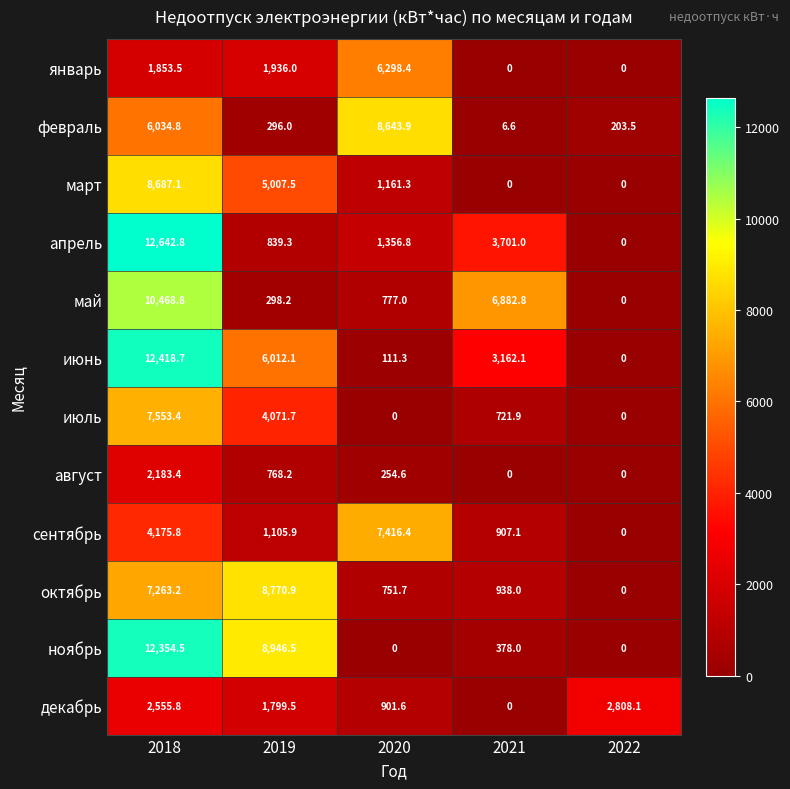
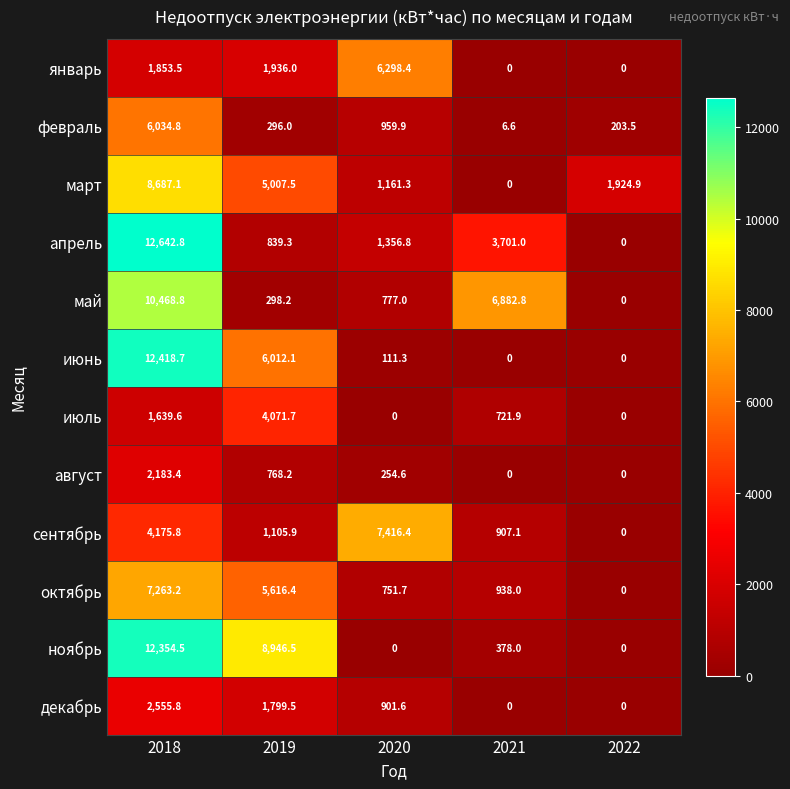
  {
    "январь": {
      "2018": "1,853.5",
      "2019": "1,936.0",
      "2020": "6,298.4",
      "2021": "0",
      "2022": "0"
    },
    "февраль": {
      "2018": "6,034.8",
      "2019": "296.0",
-     "2020": "8,643.9",
+     "2020": "959.9",
      "2021": "6.6",
      "2022": "203.5"
    },
    "март": {
      "2018": "8,687.1",
      "2019": "5,007.5",
      "2020": "1,161.3",
      "2021": "0",
-     "2022": "0"
+     "2022": "1,924.9"
    },
    "апрель": {
      "2018": "12,642.8",
      "2019": "839.3",
      "2020": "1,356.8",
      "2021": "3,701.0",
      "2022": "0"
    },
    "май": {
      "2018": "10,468.8",
      "2019": "298.2",
      "2020": "777.0",
      "2021": "6,882.8",
      "2022": "0"
    },
    "июнь": {
      "2018": "12,418.7",
      "2019": "6,012.1",
      "2020": "111.3",
-     "2021": "3,162.1",
+     "2021": "0",
      "2022": "0"
    },
    "июль": {
-     "2018": "7,553.4",
+     "2018": "1,639.6",
      "2019": "4,071.7",
      "2020": "0",
      "2021": "721.9",
      "2022": "0"
    },
    "август": {
      "2018": "2,183.4",
      "2019": "768.2",
      "2020": "254.6",
      "2021": "0",
      "2022": "0"
    },
    "сентябрь": {
      "2018": "4,175.8",
      "2019": "1,105.9",
      "2020": "7,416.4",
      "2021": "907.1",
      "2022": "0"
    },
    "октябрь": {
      "2018": "7,263.2",
-     "2019": "8,770.9",
+     "2019": "5,616.4",
      "2020": "751.7",
      "2021": "938.0",
      "2022": "0"
    },
    "ноябрь": {
      "2018": "12,354.5",
      "2019": "8,946.5",
      "2020": "0",
      "2021": "378.0",
      "2022": "0"
    },
    "декабрь": {
      "2018": "2,555.8",
      "2019": "1,799.5",
      "2020": "901.6",
      "2021": "0",
-     "2022": "2,808.1"
+     "2022": "0"
    }
  }
